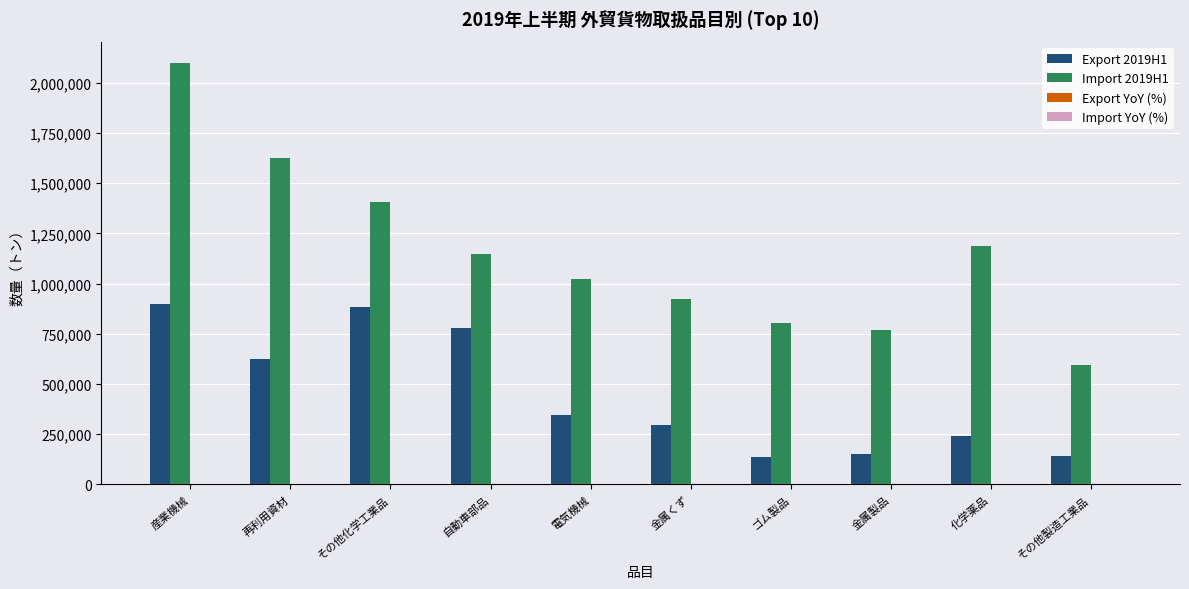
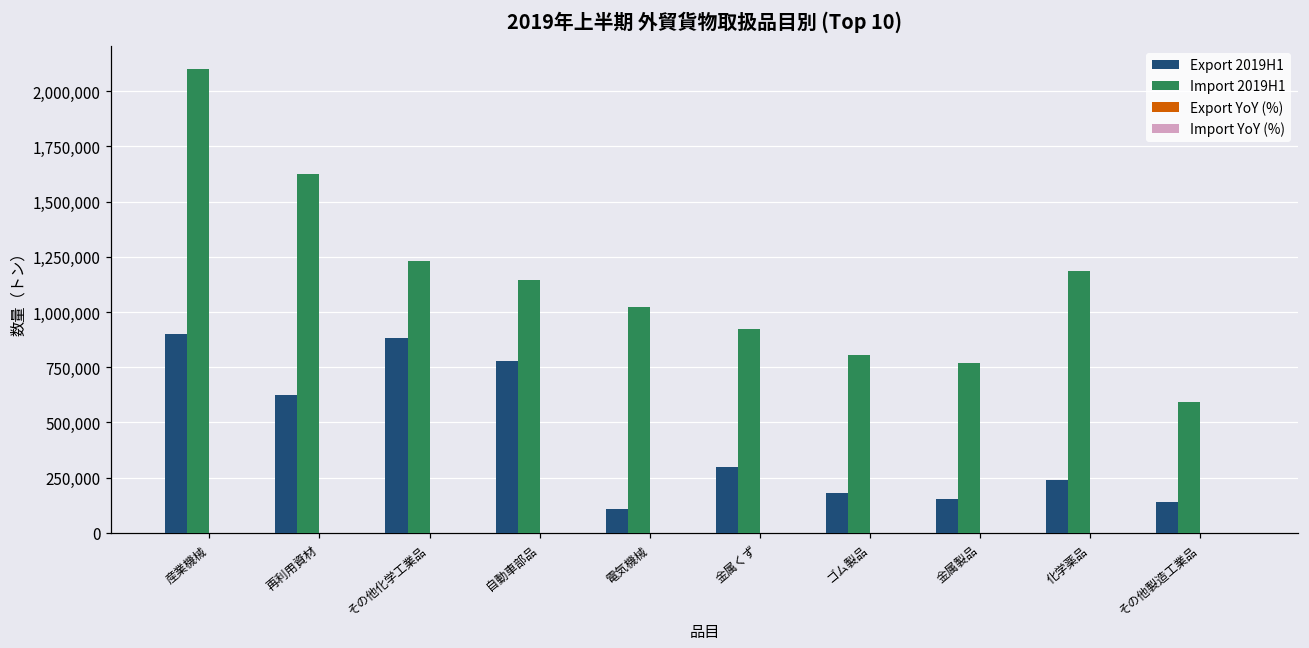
  {
    "Export 2019H1": {
      "産業機械": "900,000",
      "再利用資材": "620,000",
      "その他化学工業品": "880,000",
      "自動車部品": "780,000",
-     "電気機械": "350,000",
+     "電気機械": "110,000",
      "金属くず": "300,000",
-     "ゴム製品": "130,000",
+     "ゴム製品": "180,000",
      "金属製品": "150,000",
      "化学薬品": "240,000",
      "その他製造工業品": "140,000"
    },
    "Import 2019H1": {
      "産業機械": "2,100,000",
      "再利用資材": "1,620,000",
-     "その他化学工業品": "1,410,000",
+     "その他化学工業品": "1,230,000",
      "自動車部品": "1,150,000",
      "電気機械": "1,020,000",
      "金属くず": "920,000",
      "ゴム製品": "800,000",
      "金属製品": "770,000",
      "化学薬品": "1,180,000",
      "その他製造工業品": "590,000"
    }
  }
